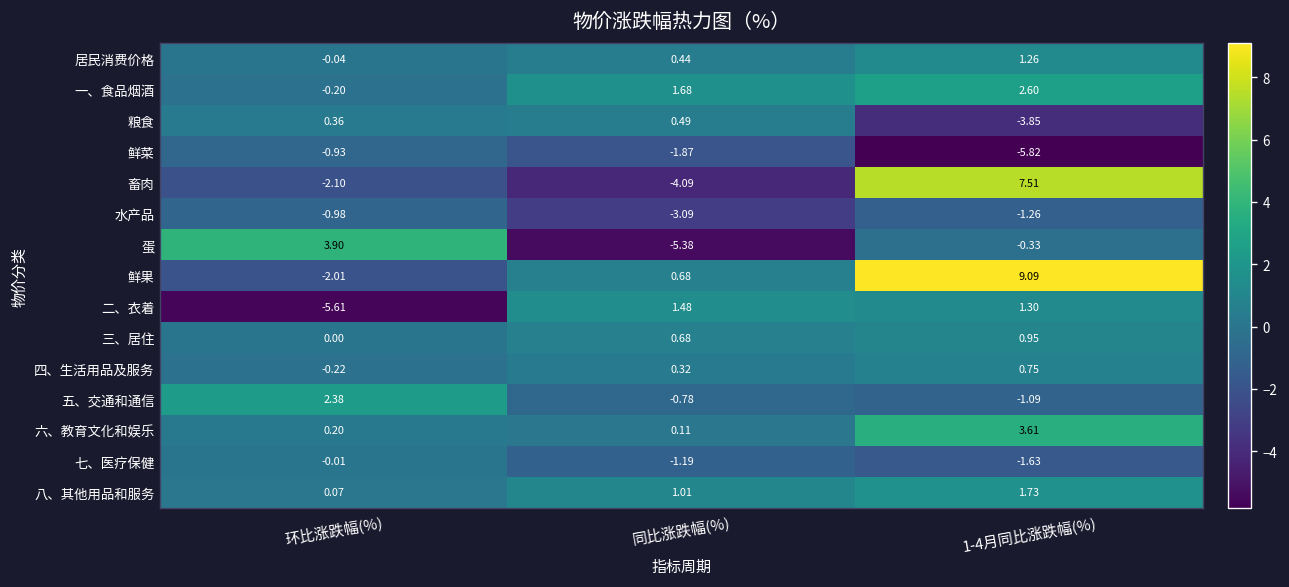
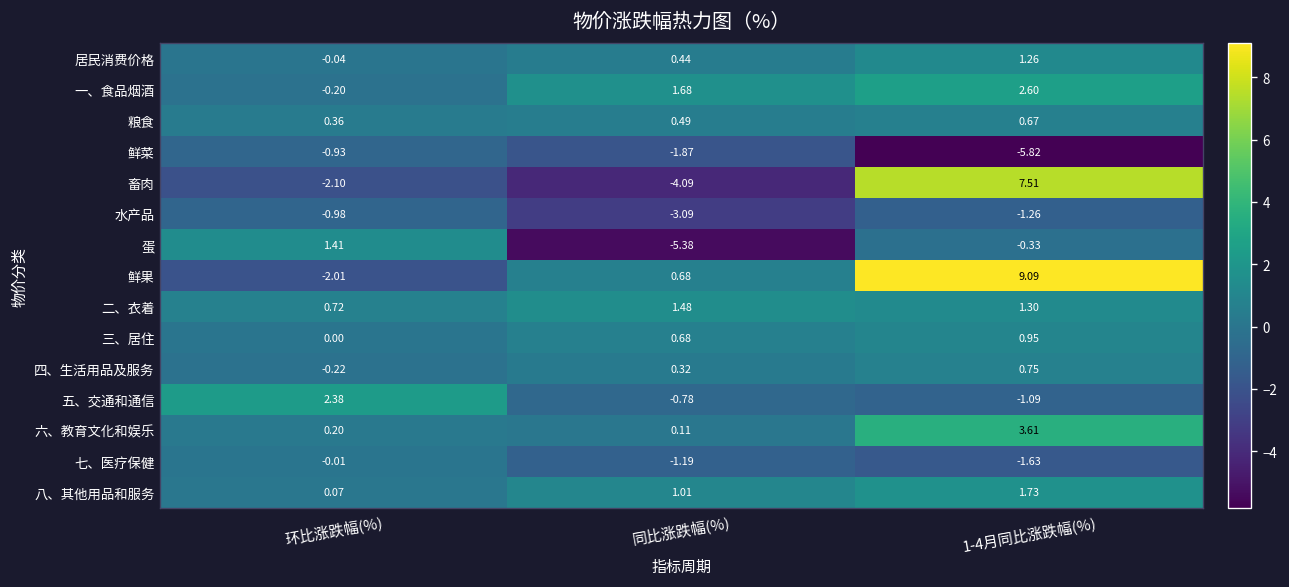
  {
    "居民消费价格": {
      "环比涨跌幅(%)": -0.04,
      "同比涨跌幅(%)": 0.44,
      "1-4月同比涨跌幅(%)": 1.26
    },
    "一、食品烟酒": {
      "环比涨跌幅(%)": -0.20,
      "同比涨跌幅(%)": 1.68,
      "1-4月同比涨跌幅(%)": 2.60
    },
    "粮食": {
      "环比涨跌幅(%)": 0.36,
      "同比涨跌幅(%)": 0.49,
-     "1-4月同比涨跌幅(%)": -3.85
+     "1-4月同比涨跌幅(%)": 0.67
    },
    "鲜菜": {
      "环比涨跌幅(%)": -0.93,
      "同比涨跌幅(%)": -1.87,
      "1-4月同比涨跌幅(%)": -5.82
    },
    "畜肉": {
      "环比涨跌幅(%)": -2.10,
      "同比涨跌幅(%)": -4.09,
      "1-4月同比涨跌幅(%)": 7.51
    },
    "水产品": {
      "环比涨跌幅(%)": -0.98,
      "同比涨跌幅(%)": -3.09,
      "1-4月同比涨跌幅(%)": -1.26
    },
    "蛋": {
-     "环比涨跌幅(%)": 3.90,
+     "环比涨跌幅(%)": 1.41,
      "同比涨跌幅(%)": -5.38,
      "1-4月同比涨跌幅(%)": -0.33
    },
    "鲜果": {
      "环比涨跌幅(%)": -2.01,
      "同比涨跌幅(%)": 0.68,
      "1-4月同比涨跌幅(%)": 9.09
    },
    "二、衣着": {
-     "环比涨跌幅(%)": -5.61,
+     "环比涨跌幅(%)": 0.72,
      "同比涨跌幅(%)": 1.48,
      "1-4月同比涨跌幅(%)": 1.30
    },
    "三、居住": {
      "环比涨跌幅(%)": 0.00,
      "同比涨跌幅(%)": 0.68,
      "1-4月同比涨跌幅(%)": 0.95
    },
    "四、生活用品及服务": {
      "环比涨跌幅(%)": -0.22,
      "同比涨跌幅(%)": 0.32,
      "1-4月同比涨跌幅(%)": 0.75
    },
    "五、交通和通信": {
      "环比涨跌幅(%)": 2.38,
      "同比涨跌幅(%)": -0.78,
      "1-4月同比涨跌幅(%)": -1.09
    },
    "六、教育文化和娱乐": {
      "环比涨跌幅(%)": 0.20,
      "同比涨跌幅(%)": 0.11,
      "1-4月同比涨跌幅(%)": 3.61
    },
    "七、医疗保健": {
      "环比涨跌幅(%)": -0.01,
      "同比涨跌幅(%)": -1.19,
      "1-4月同比涨跌幅(%)": -1.63
    },
    "八、其他用品和服务": {
      "环比涨跌幅(%)": 0.07,
      "同比涨跌幅(%)": 1.01,
      "1-4月同比涨跌幅(%)": 1.73
    }
  }
